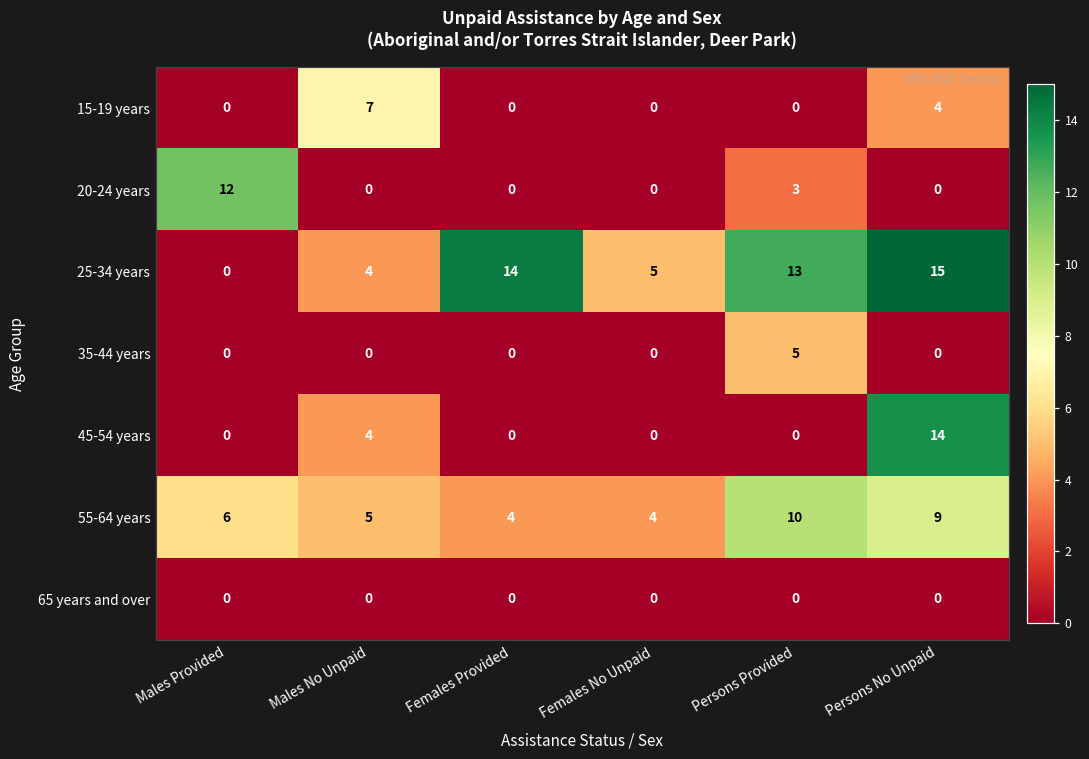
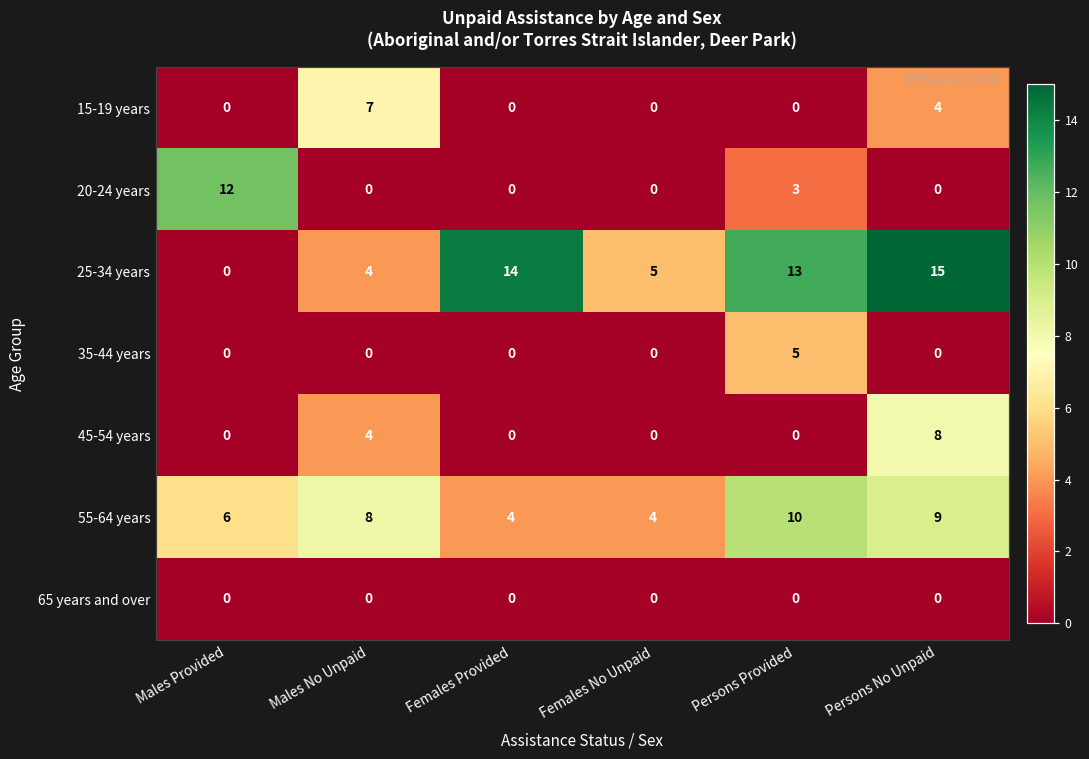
  {
    "15-19 years": {
      "Males Provided": 0,
      "Males No Unpaid": 7,
      "Females Provided": 0,
      "Females No Unpaid": 0,
      "Persons Provided": 0
    },
    "20-24 years": {
      "Males Provided": 12,
      "Males No Unpaid": 0,
      "Females Provided": 0,
      "Females No Unpaid": 0,
      "Persons Provided": 3,
      "Persons No Unpaid": 0
    },
    "25-34 years": {
      "Males Provided": 0,
      "Males No Unpaid": 4,
      "Females Provided": 14,
      "Females No Unpaid": 5,
      "Persons Provided": 13,
      "Persons No Unpaid": 15
    },
    "35-44 years": {
      "Males Provided": 0,
      "Males No Unpaid": 0,
      "Females Provided": 0,
      "Females No Unpaid": 0,
      "Persons Provided": 5,
      "Persons No Unpaid": 0
    },
    "45-54 years": {
      "Males Provided": 0,
      "Males No Unpaid": 4,
      "Females Provided": 0,
      "Females No Unpaid": 0,
      "Persons Provided": 0,
-     "Persons No Unpaid": 14
+     "Persons No Unpaid": 8
    },
    "55-64 years": {
      "Males Provided": 6,
-     "Males No Unpaid": 5,
+     "Males No Unpaid": 8,
      "Females Provided": 4,
      "Females No Unpaid": 4,
      "Persons Provided": 10,
      "Persons No Unpaid": 9
    },
    "65 years and over": {
      "Males Provided": 0,
      "Males No Unpaid": 0,
      "Females Provided": 0,
      "Females No Unpaid": 0,
      "Persons Provided": 0,
      "Persons No Unpaid": 0
    }
  }
